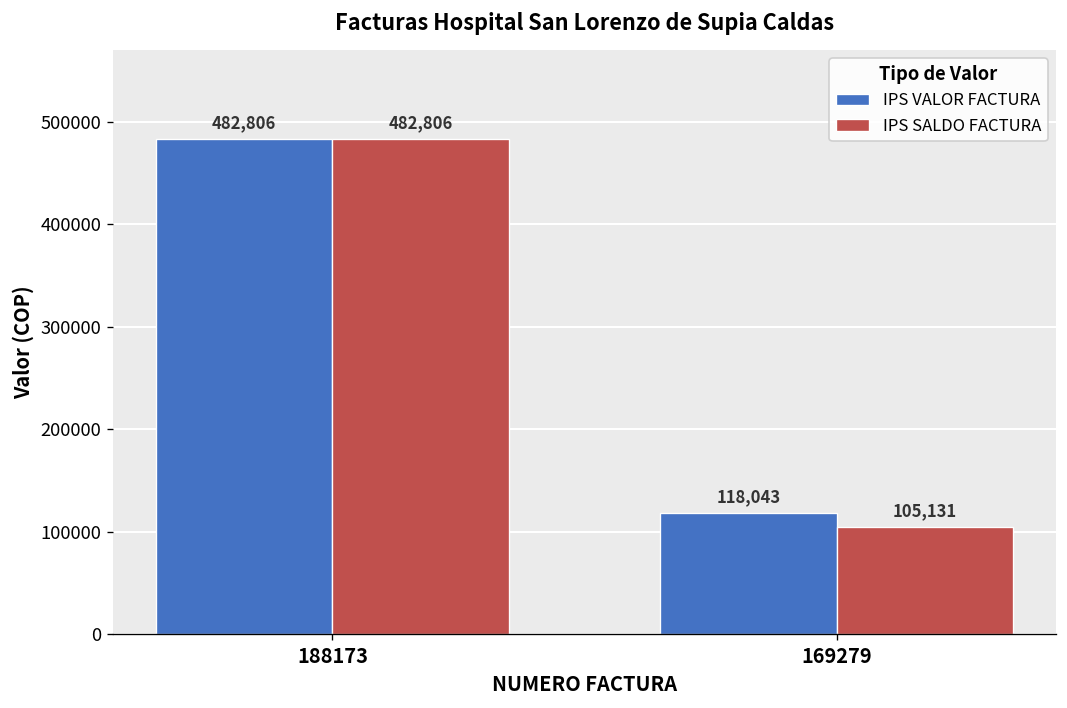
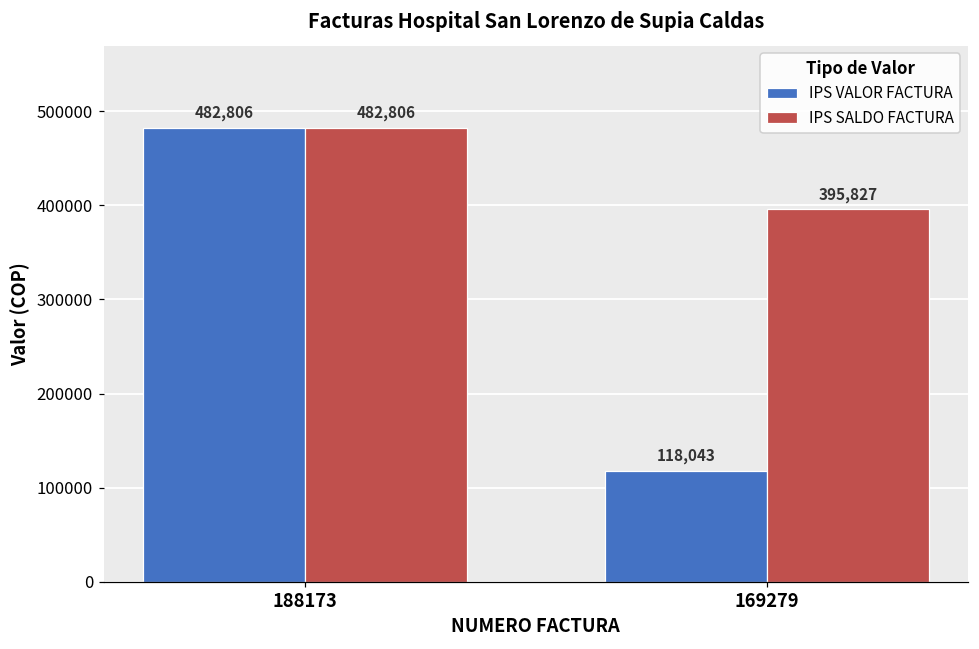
  {
    "IPS VALOR FACTURA": {
      "188173": "482,806",
      "169279": "118,043"
    },
    "IPS SALDO FACTURA": {
      "188173": "482,806",
-     "169279": "105,131"
+     "169279": "395,827"
    }
  }
